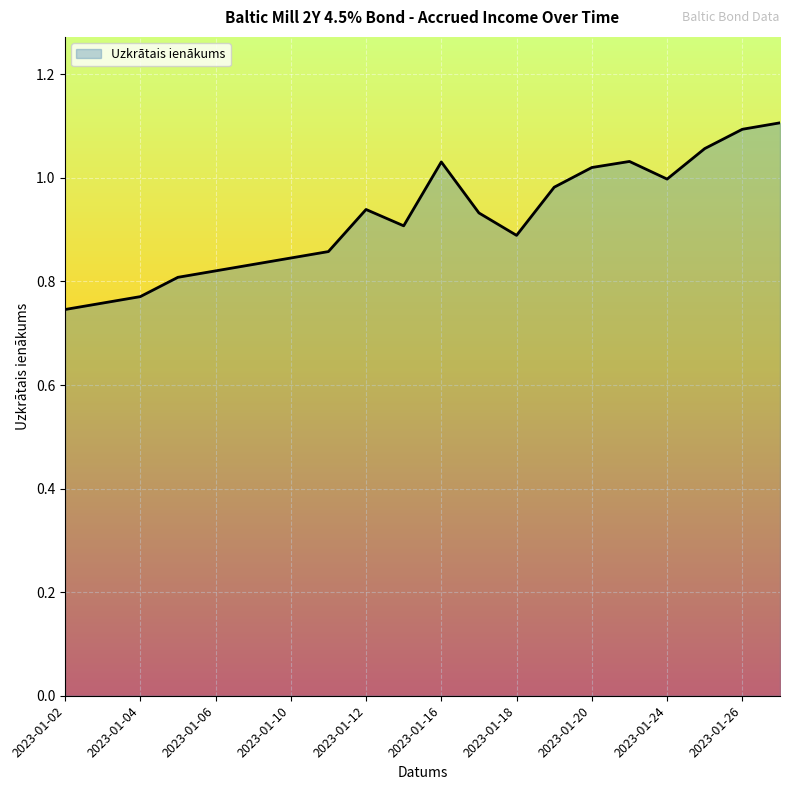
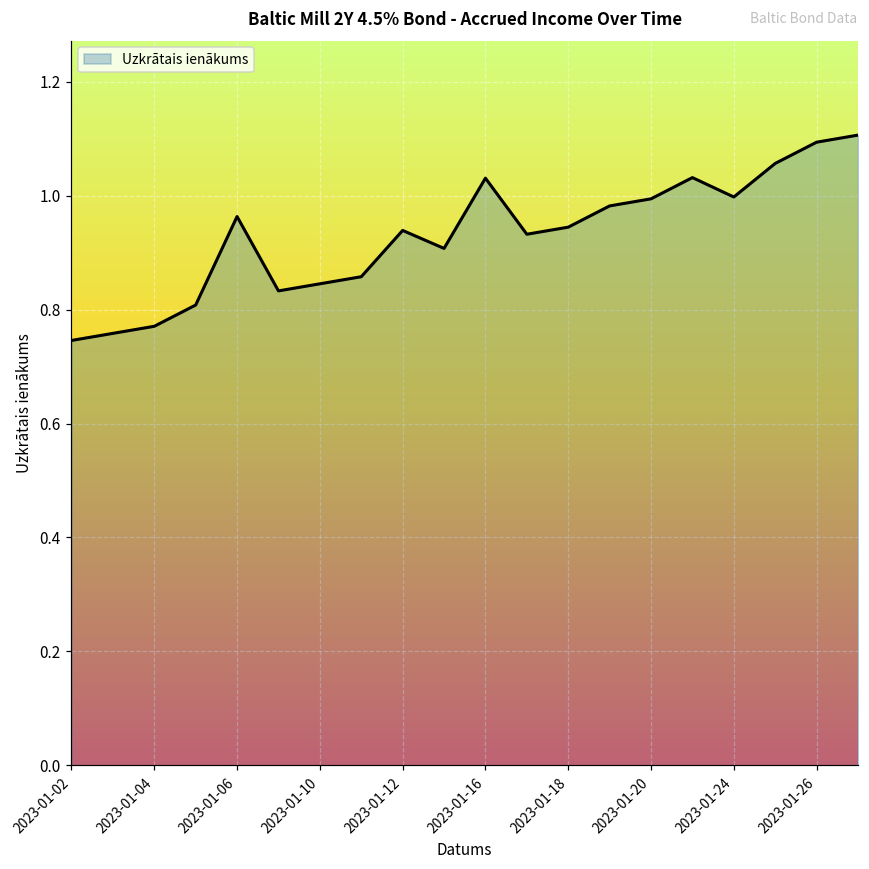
  {
    "2023-01-02": 0.75,
    "2023-01-04": 0.77,
-   "2023-01-06": 0.82,
+   "2023-01-06": 0.96,
    "2023-01-10": 0.85,
    "2023-01-12": 0.94,
    "2023-01-16": 1.03,
-   "2023-01-18": 0.89,
-   "2023-01-20": 1.02,
+   "2023-01-18": 0.94,
+   "2023-01-20": 0.99,
    "2023-01-24": 1.00,
    "2023-01-26": 1.09
  }
